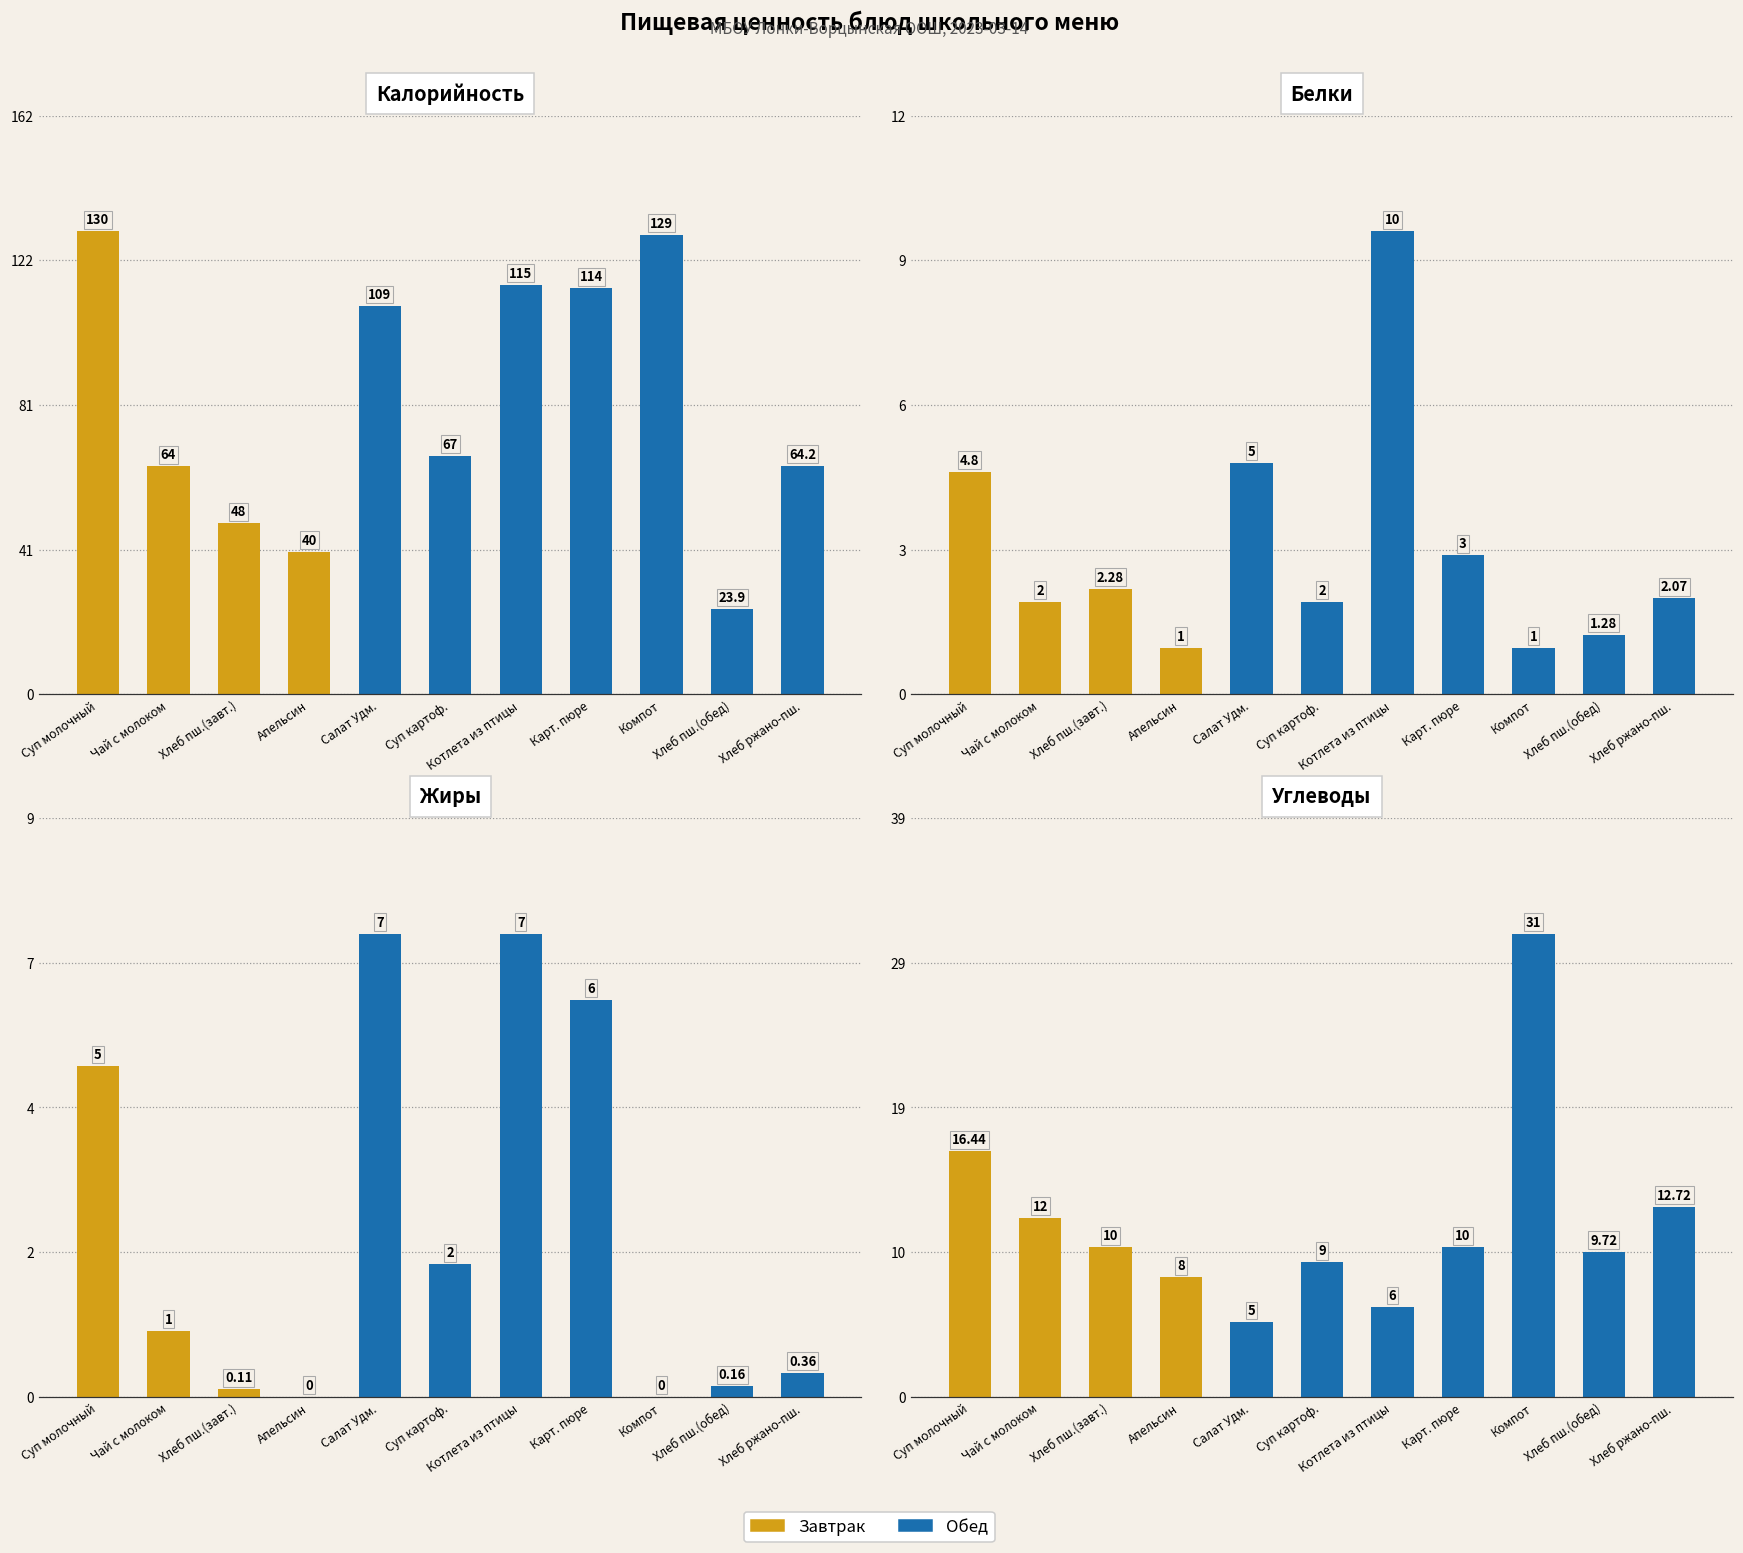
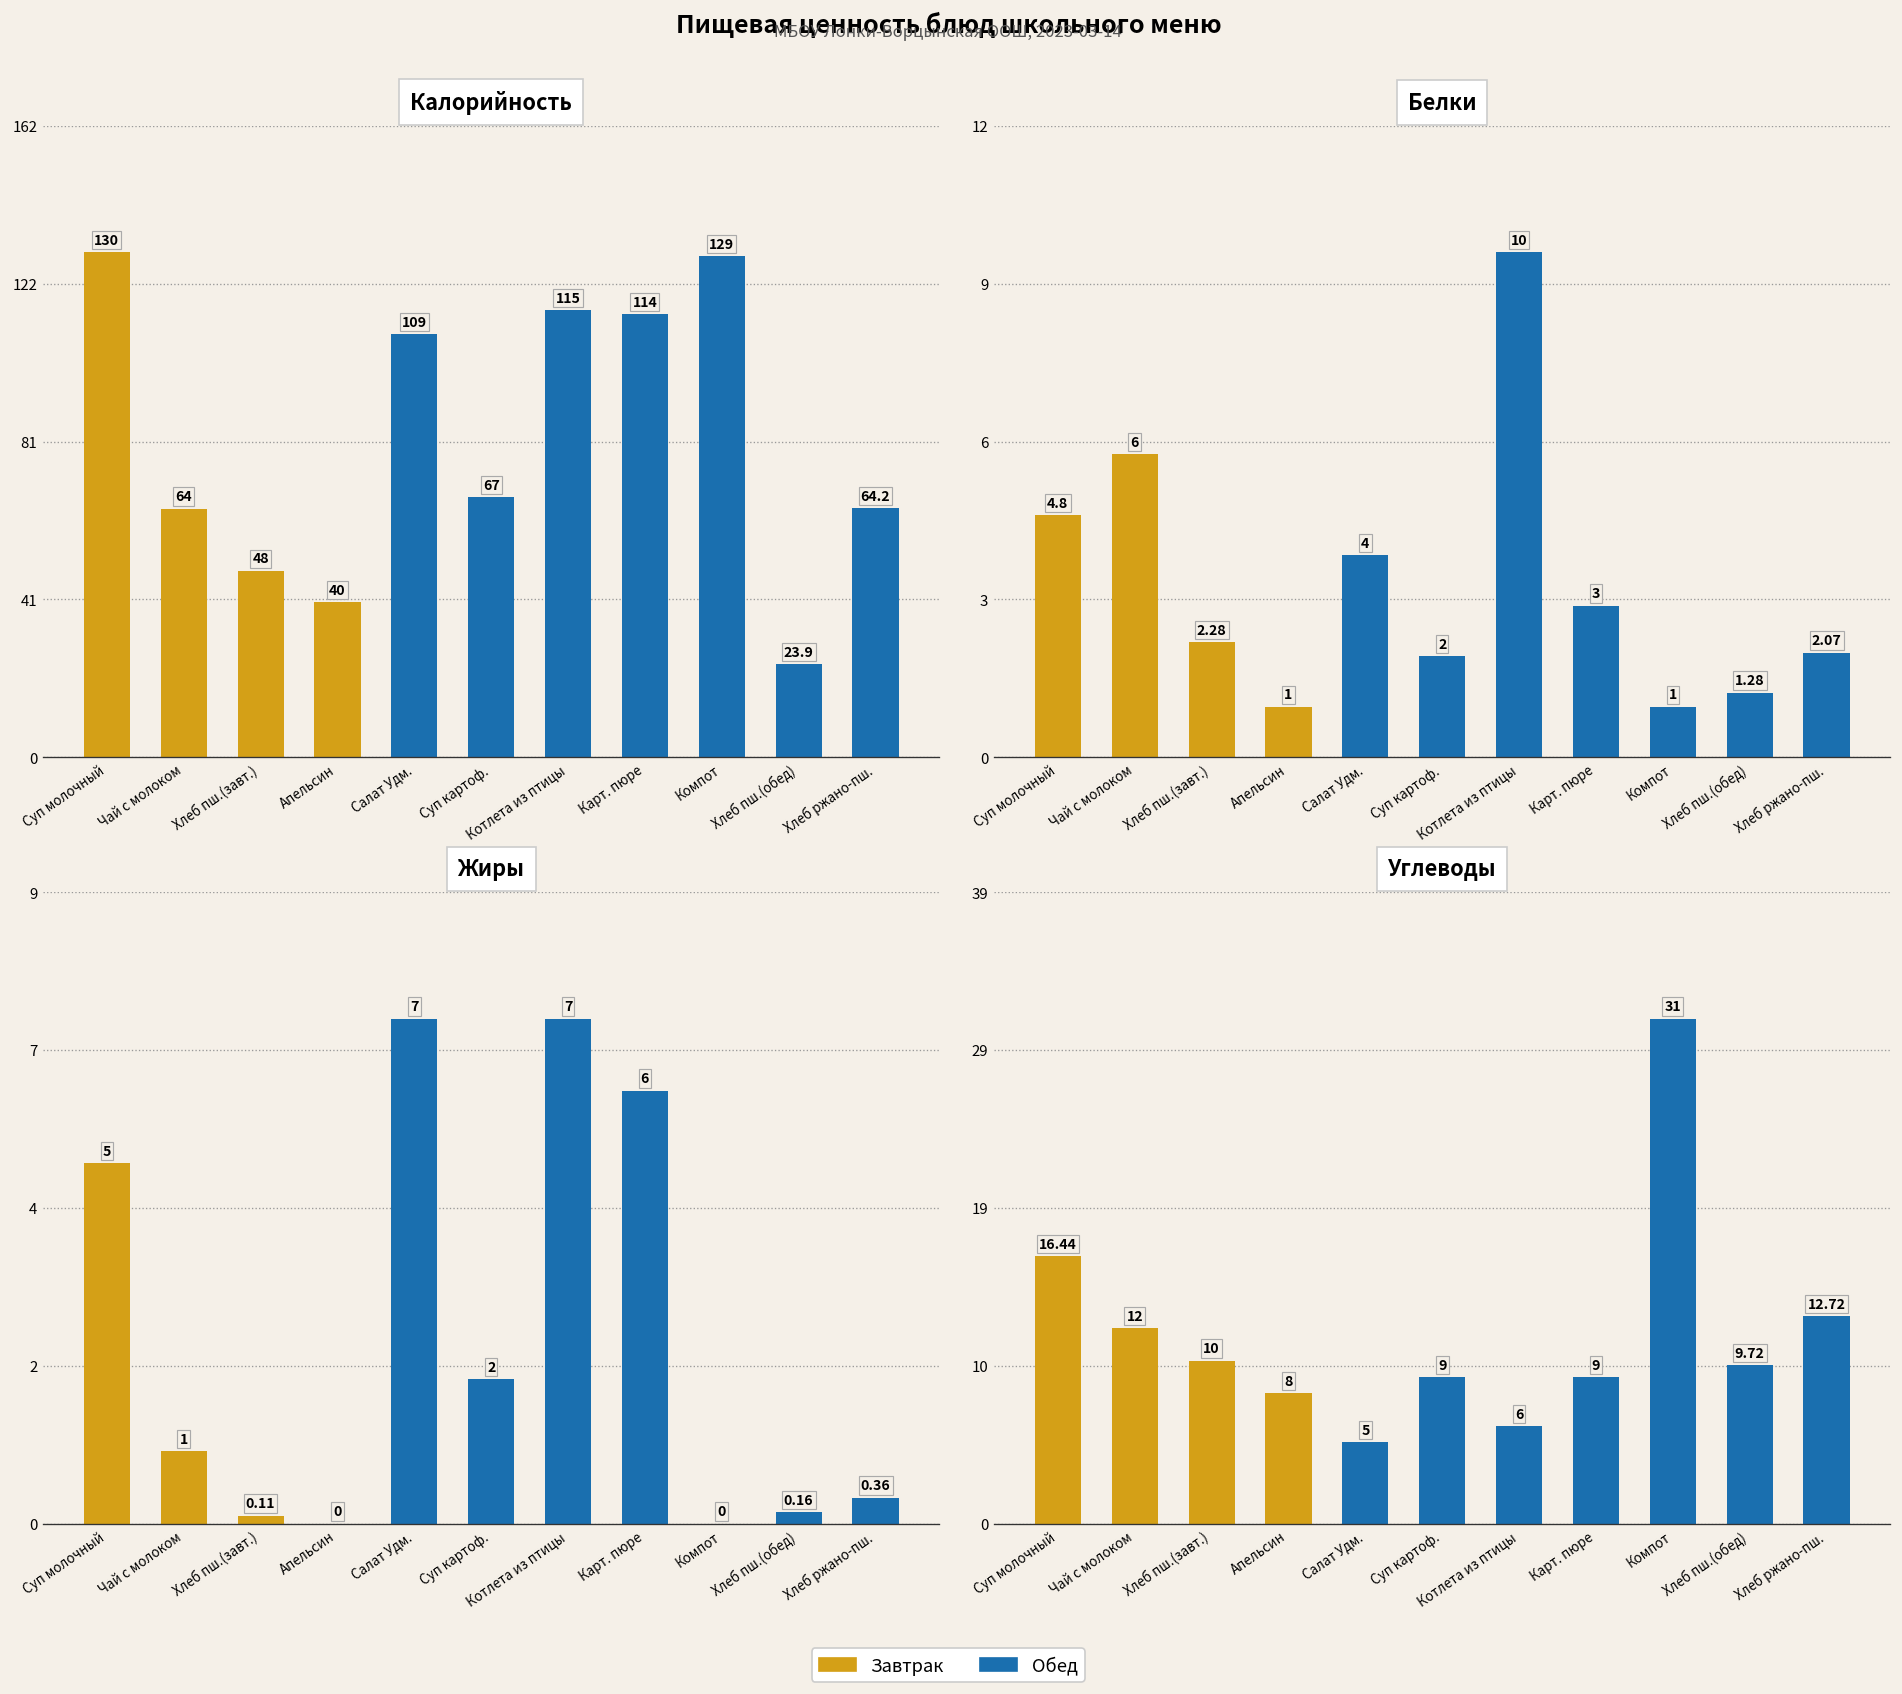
  {
    "Белки": {
-     "Чай с молоком": 2,
-     "Салат Удм.": 5
+     "Чай с молоком": 6,
+     "Салат Удм.": 4
    },
    "Углеводы": {
-     "Карт. пюре": 10
+     "Карт. пюре": 9
    }
  }
